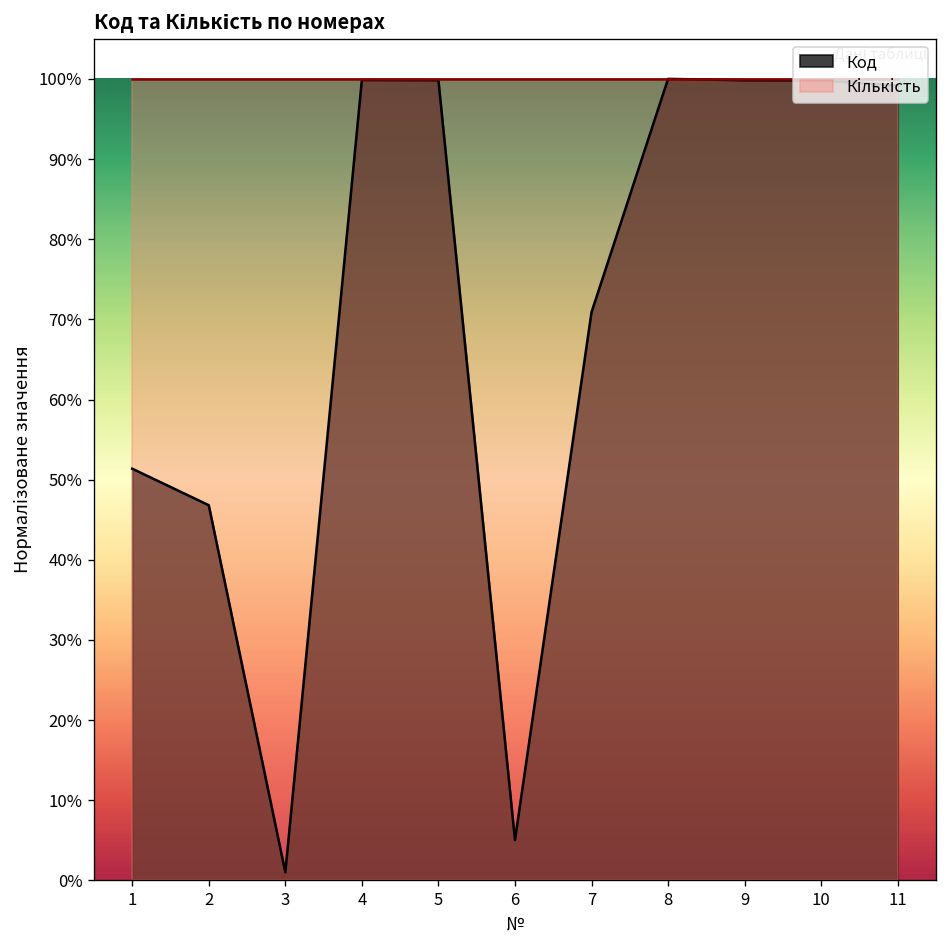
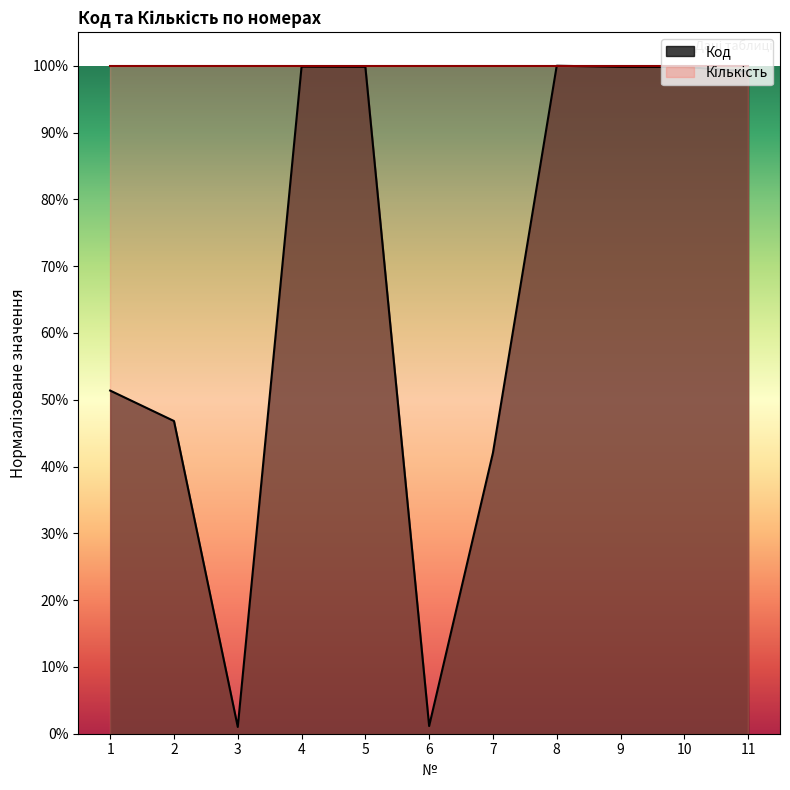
  {
    "Код": {
      "1": "51%",
      "2": "47%",
      "3": "1%",
-     "6": "5%",
-     "7": "71%"
+     "6": "1%",
+     "7": "42%"
    },
    "Кількість": {
      "1": "100%",
      "2": "100%",
      "3": "100%",
      "6": "100%",
      "7": "100%"
    }
  }
